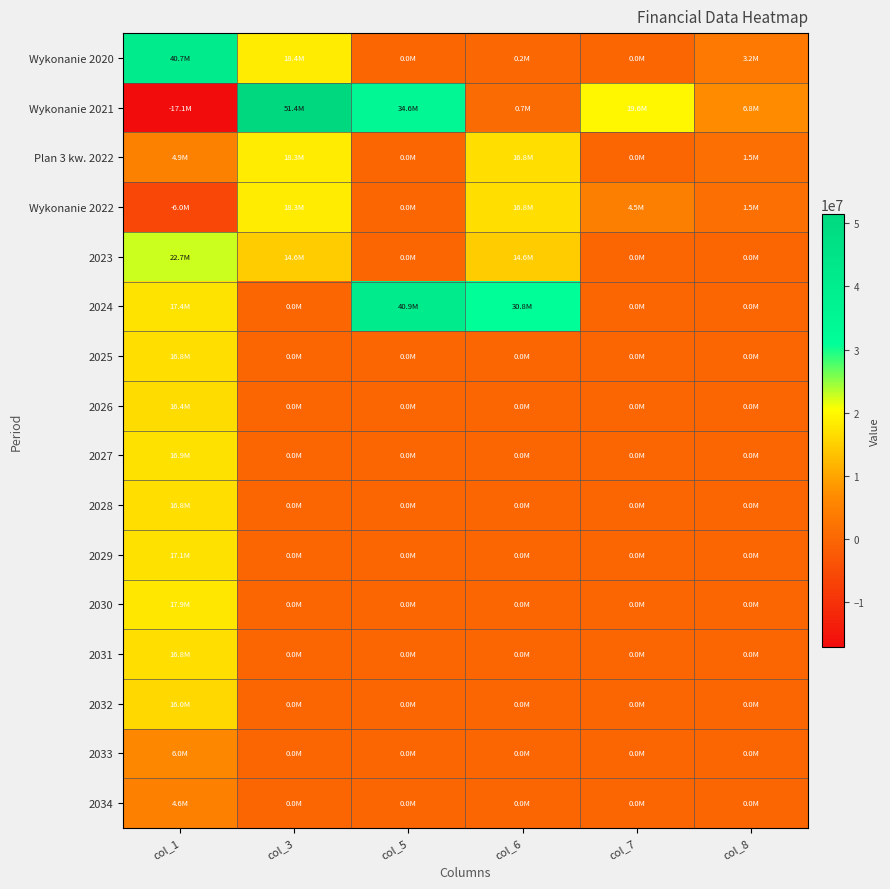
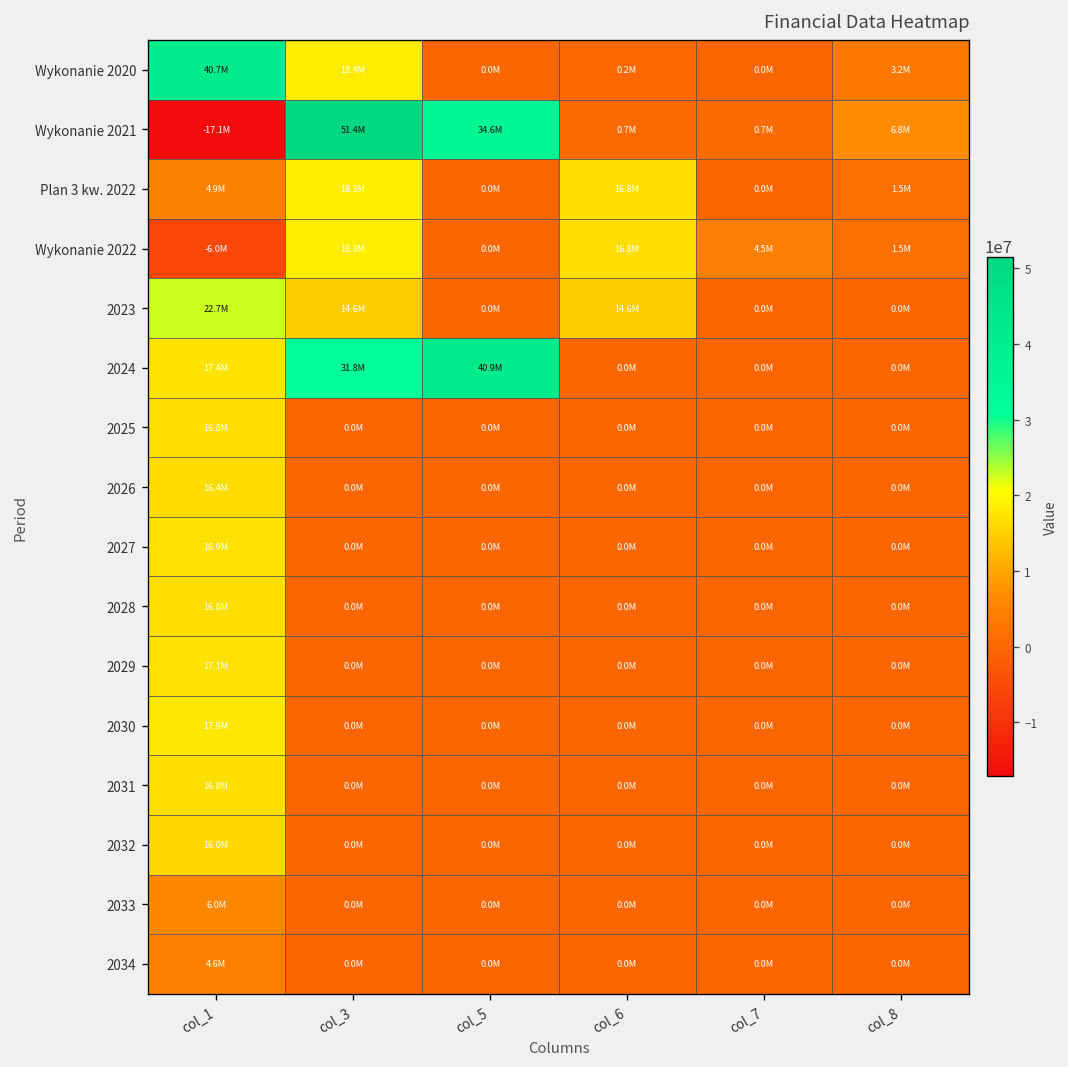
  {
    "Wykonanie 2020": {
      "col_1": "40.7M",
      "col_3": "18.4M",
      "col_5": "0.0M",
      "col_6": "0.2M",
      "col_7": "0.0M",
      "col_8": "3.2M"
    },
    "Wykonanie 2021": {
      "col_1": "-17.1M",
      "col_3": "51.4M",
      "col_5": "34.6M",
      "col_6": "0.7M",
-     "col_7": "19.6M",
+     "col_7": "0.7M",
      "col_8": "6.8M"
    },
    "Plan 3 kw. 2022": {
      "col_1": "4.9M",
      "col_3": "18.3M",
      "col_5": "0.0M",
      "col_6": "16.8M",
      "col_7": "0.0M",
      "col_8": "1.5M"
    },
    "Wykonanie 2022": {
      "col_1": "-6.0M",
      "col_3": "18.3M",
      "col_5": "0.0M",
      "col_6": "16.8M",
      "col_7": "4.5M",
      "col_8": "1.5M"
    },
    "2023": {
      "col_1": "22.7M",
      "col_3": "14.6M",
      "col_5": "0.0M",
      "col_6": "14.6M",
      "col_7": "0.0M",
      "col_8": "0.0M"
    },
    "2024": {
      "col_1": "17.4M",
-     "col_3": "0.0M",
+     "col_3": "31.8M",
      "col_5": "40.9M",
-     "col_6": "30.8M",
+     "col_6": "0.0M",
      "col_7": "0.0M",
      "col_8": "0.0M"
    },
    "2025": {
      "col_1": "16.8M",
      "col_3": "0.0M",
      "col_5": "0.0M",
      "col_6": "0.0M",
      "col_7": "0.0M",
      "col_8": "0.0M"
    },
    "2026": {
      "col_1": "16.4M",
      "col_3": "0.0M",
      "col_5": "0.0M",
      "col_6": "0.0M",
      "col_7": "0.0M",
      "col_8": "0.0M"
    },
    "2027": {
      "col_1": "16.9M",
      "col_3": "0.0M",
      "col_5": "0.0M",
      "col_6": "0.0M",
      "col_7": "0.0M",
      "col_8": "0.0M"
    },
    "2028": {
      "col_1": "16.8M",
      "col_3": "0.0M",
      "col_5": "0.0M",
      "col_6": "0.0M",
      "col_7": "0.0M",
      "col_8": "0.0M"
    },
    "2029": {
      "col_1": "17.1M",
      "col_3": "0.0M",
      "col_5": "0.0M",
      "col_6": "0.0M",
      "col_7": "0.0M",
      "col_8": "0.0M"
    },
    "2030": {
      "col_1": "17.9M",
      "col_3": "0.0M",
      "col_5": "0.0M",
      "col_6": "0.0M",
      "col_7": "0.0M",
      "col_8": "0.0M"
    },
    "2031": {
      "col_1": "16.8M",
      "col_3": "0.0M",
      "col_5": "0.0M",
      "col_6": "0.0M",
      "col_7": "0.0M",
      "col_8": "0.0M"
    },
    "2032": {
      "col_1": "16.0M",
      "col_3": "0.0M",
      "col_5": "0.0M",
      "col_6": "0.0M",
      "col_7": "0.0M",
      "col_8": "0.0M"
    },
    "2033": {
      "col_1": "6.0M",
      "col_3": "0.0M",
      "col_5": "0.0M",
      "col_6": "0.0M",
      "col_7": "0.0M",
      "col_8": "0.0M"
    },
    "2034": {
      "col_1": "4.6M",
      "col_3": "0.0M",
      "col_5": "0.0M",
      "col_6": "0.0M",
      "col_7": "0.0M",
      "col_8": "0.0M"
    }
  }
